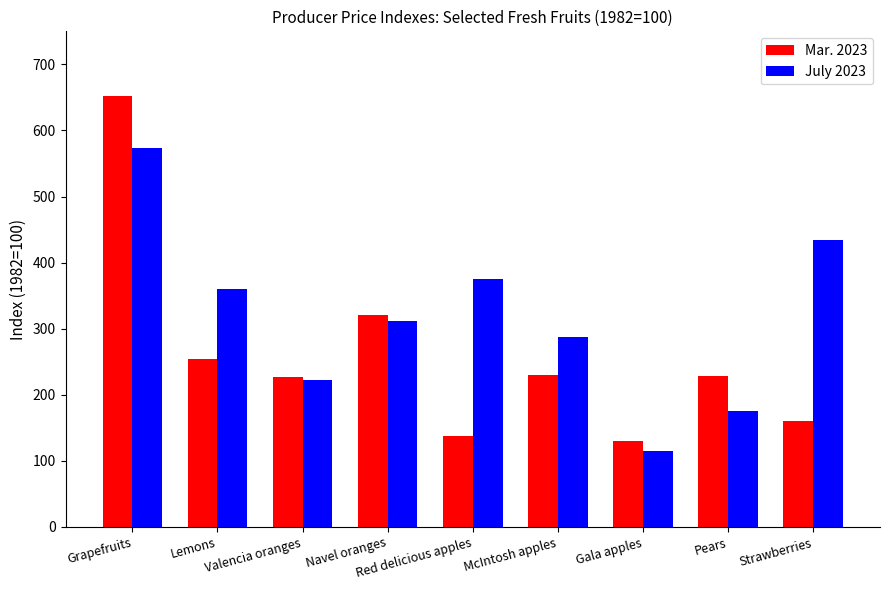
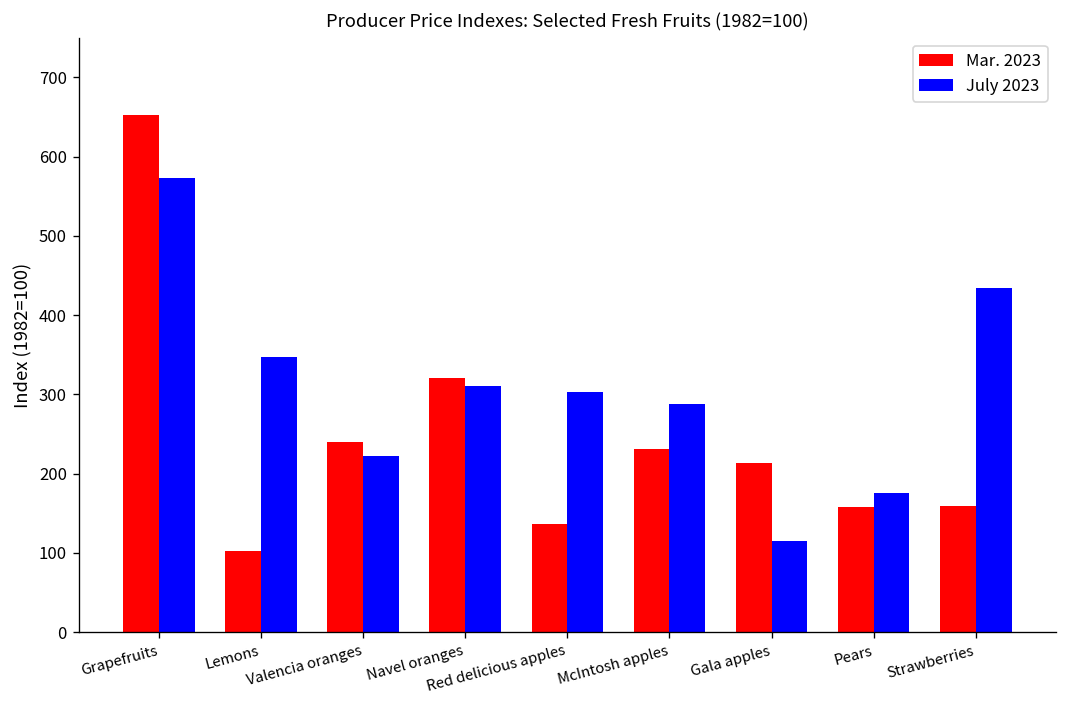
  {
    "Mar. 2023": {
      "Grapefruits": 650,
-     "Lemons": 250,
-     "Valencia oranges": 230,
+     "Lemons": 100,
+     "Valencia oranges": 240,
      "Navel oranges": 320,
      "Red delicious apples": 140,
      "McIntosh apples": 230,
-     "Gala apples": 130,
-     "Pears": 230,
+     "Gala apples": 210,
+     "Pears": 160,
      "Strawberries": 160
    },
    "July 2023": {
      "Grapefruits": 570,
-     "Lemons": 360,
+     "Lemons": 350,
      "Valencia oranges": 220,
      "Navel oranges": 310,
-     "Red delicious apples": 380,
+     "Red delicious apples": 300,
      "McIntosh apples": 290,
      "Gala apples": 110,
      "Pears": 180,
      "Strawberries": 430
    }
  }
